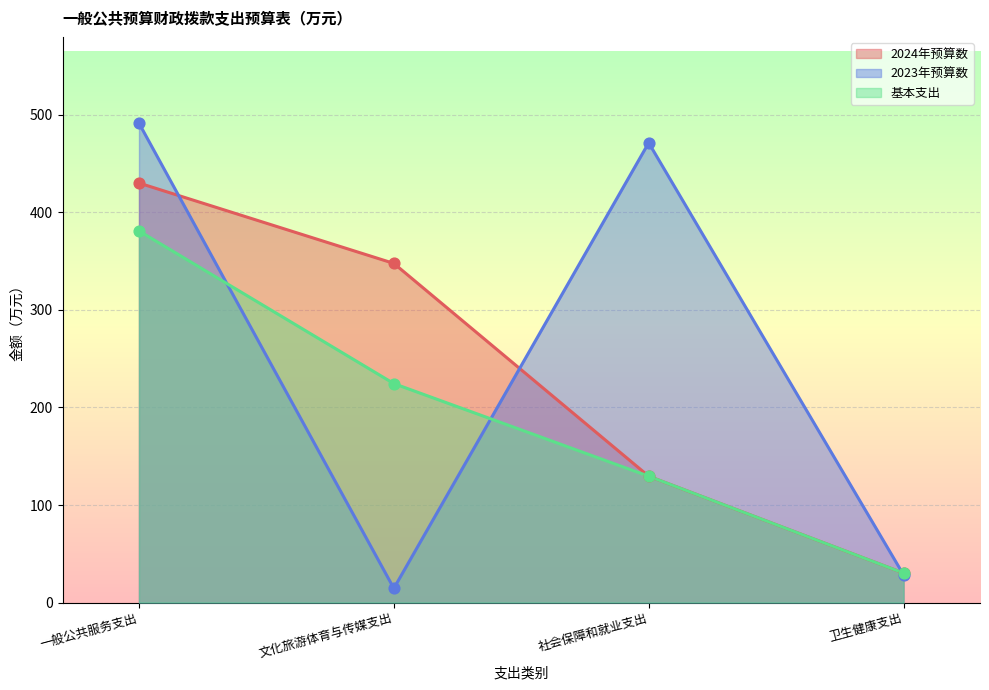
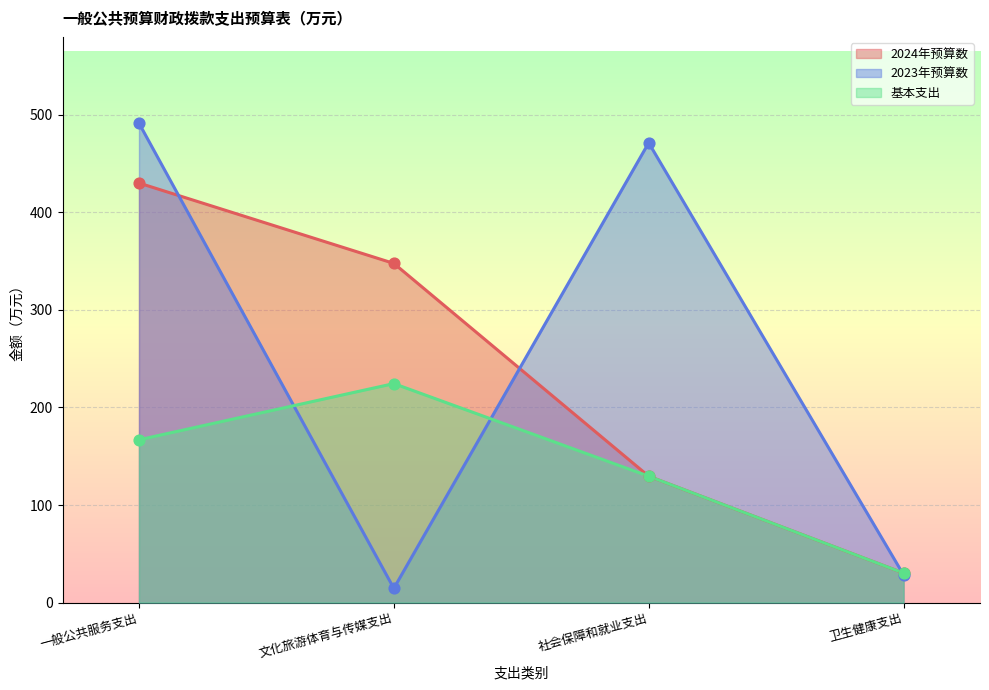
  {
    "2024年预算数": {
      "一般公共服务支出": 430,
      "文化旅游体育与传媒支出": 350
    },
    "2023年预算数": {
      "一般公共服务支出": 490,
      "文化旅游体育与传媒支出": 10,
      "社会保障和就业支出": 470
    },
    "基本支出": {
-     "一般公共服务支出": 380,
+     "一般公共服务支出": 170,
      "文化旅游体育与传媒支出": 220
    }
  }
